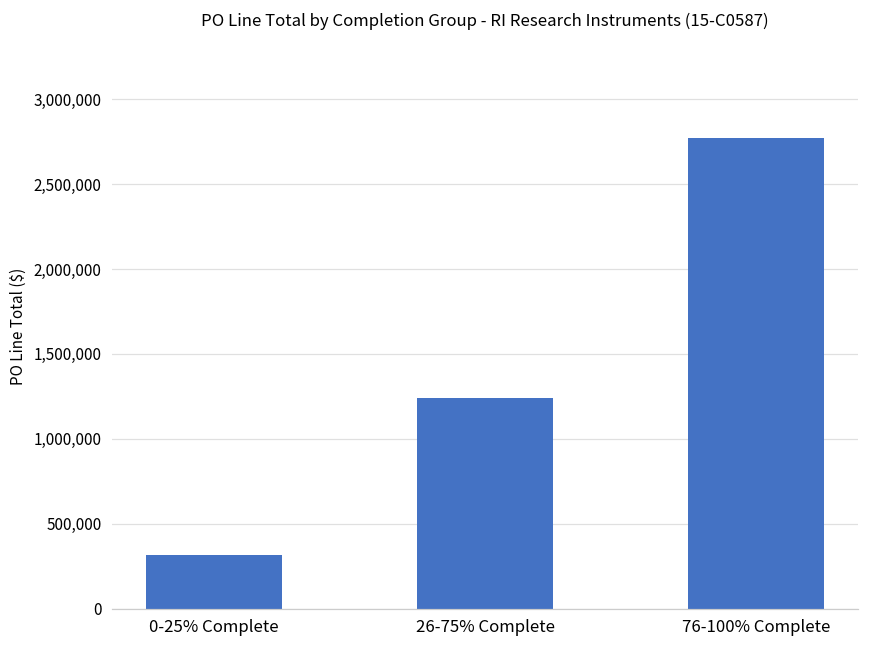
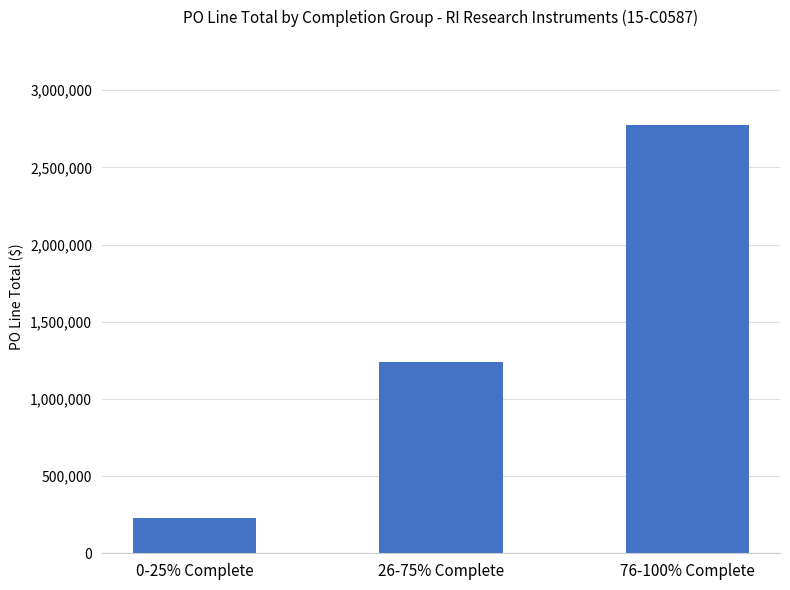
  {
-   "0-25% Complete": "310,000",
+   "0-25% Complete": "230,000",
    "26-75% Complete": "1,240,000",
    "76-100% Complete": "2,770,000"
  }
